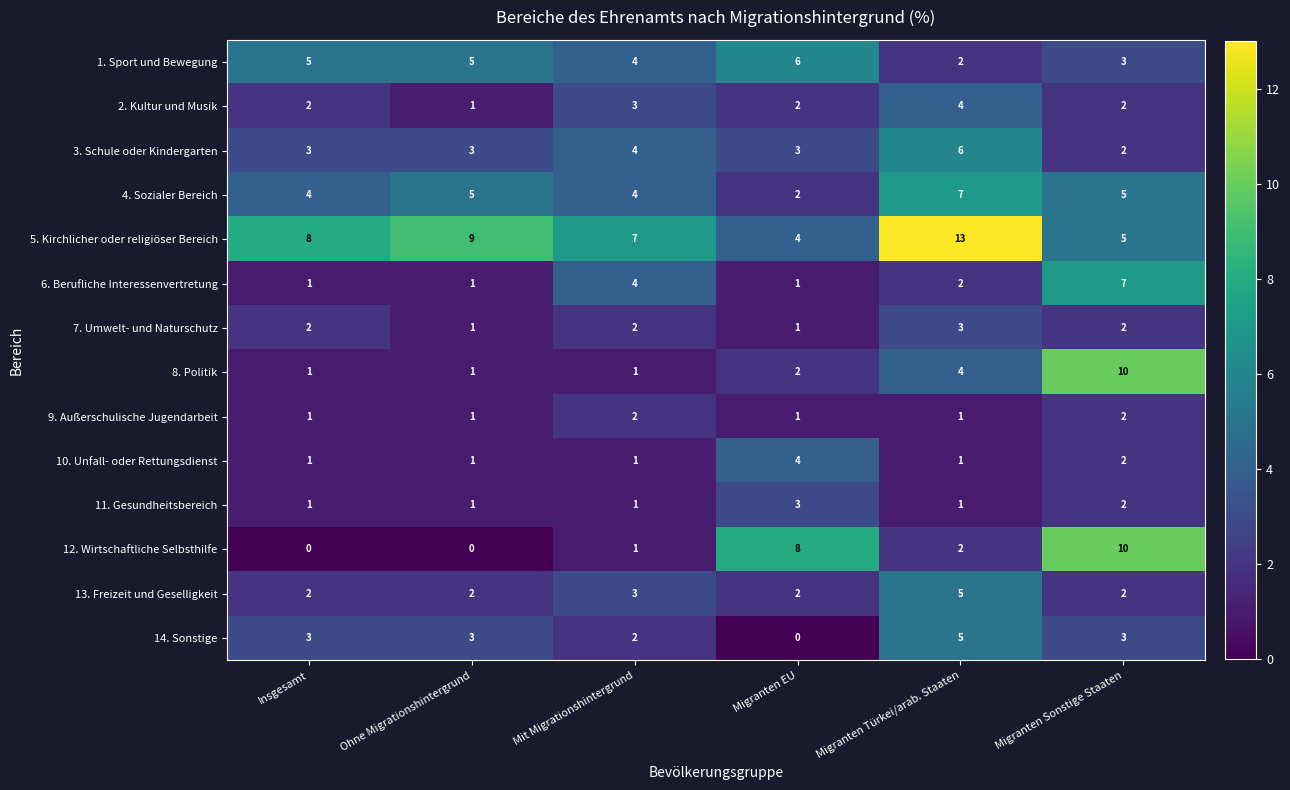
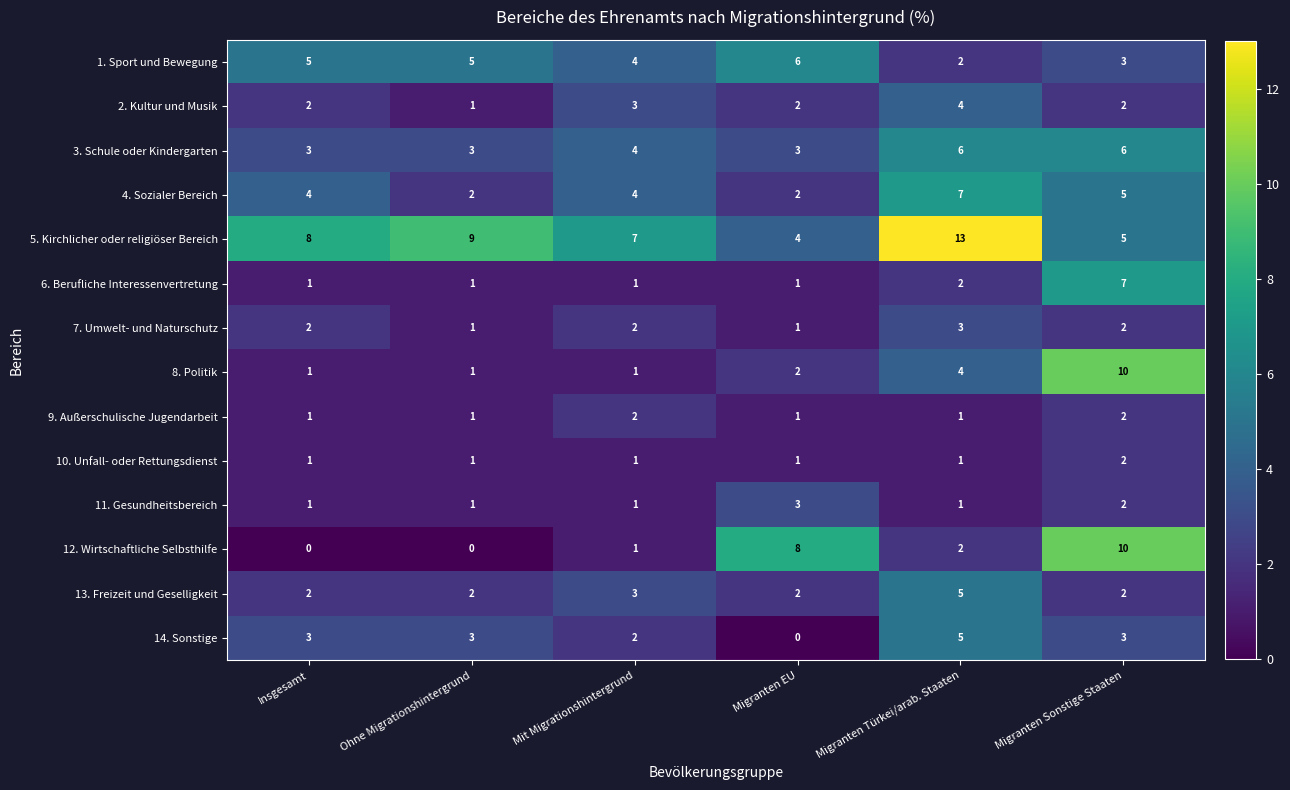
  {
    "1. Sport und Bewegung": {
      "Insgesamt": 5,
      "Ohne Migrationshintergrund": 5,
      "Mit Migrationshintergrund": 4,
      "Migranten EU": 6,
      "Migranten Türkei/arab. Staaten": 2,
      "Migranten Sonstige Staaten": 3
    },
    "2. Kultur und Musik": {
      "Insgesamt": 2,
      "Ohne Migrationshintergrund": 1,
      "Mit Migrationshintergrund": 3,
      "Migranten EU": 2,
      "Migranten Türkei/arab. Staaten": 4,
      "Migranten Sonstige Staaten": 2
    },
    "3. Schule oder Kindergarten": {
      "Insgesamt": 3,
      "Ohne Migrationshintergrund": 3,
      "Mit Migrationshintergrund": 4,
      "Migranten EU": 3,
      "Migranten Türkei/arab. Staaten": 6,
-     "Migranten Sonstige Staaten": 2
+     "Migranten Sonstige Staaten": 6
    },
    "4. Sozialer Bereich": {
      "Insgesamt": 4,
-     "Ohne Migrationshintergrund": 5,
+     "Ohne Migrationshintergrund": 2,
      "Mit Migrationshintergrund": 4,
      "Migranten EU": 2,
      "Migranten Türkei/arab. Staaten": 7,
      "Migranten Sonstige Staaten": 5
    },
    "5. Kirchlicher oder religiöser Bereich": {
      "Insgesamt": 8,
      "Ohne Migrationshintergrund": 9,
      "Mit Migrationshintergrund": 7,
      "Migranten EU": 4,
      "Migranten Türkei/arab. Staaten": 13,
      "Migranten Sonstige Staaten": 5
    },
    "6. Berufliche Interessenvertretung": {
      "Insgesamt": 1,
      "Ohne Migrationshintergrund": 1,
-     "Mit Migrationshintergrund": 4,
+     "Mit Migrationshintergrund": 1,
      "Migranten EU": 1,
      "Migranten Türkei/arab. Staaten": 2,
      "Migranten Sonstige Staaten": 7
    },
    "7. Umwelt- und Naturschutz": {
      "Insgesamt": 2,
      "Ohne Migrationshintergrund": 1,
      "Mit Migrationshintergrund": 2,
      "Migranten EU": 1,
      "Migranten Türkei/arab. Staaten": 3,
      "Migranten Sonstige Staaten": 2
    },
    "8. Politik": {
      "Insgesamt": 1,
      "Ohne Migrationshintergrund": 1,
      "Mit Migrationshintergrund": 1,
      "Migranten EU": 2,
      "Migranten Türkei/arab. Staaten": 4,
      "Migranten Sonstige Staaten": 10
    },
    "9. Außerschulische Jugendarbeit": {
      "Insgesamt": 1,
      "Ohne Migrationshintergrund": 1,
      "Mit Migrationshintergrund": 2,
      "Migranten EU": 1,
      "Migranten Türkei/arab. Staaten": 1,
      "Migranten Sonstige Staaten": 2
    },
    "10. Unfall- oder Rettungsdienst": {
      "Insgesamt": 1,
      "Ohne Migrationshintergrund": 1,
      "Mit Migrationshintergrund": 1,
-     "Migranten EU": 4,
+     "Migranten EU": 1,
      "Migranten Türkei/arab. Staaten": 1,
      "Migranten Sonstige Staaten": 2
    },
    "11. Gesundheitsbereich": {
      "Insgesamt": 1,
      "Ohne Migrationshintergrund": 1,
      "Mit Migrationshintergrund": 1,
      "Migranten EU": 3,
      "Migranten Türkei/arab. Staaten": 1,
      "Migranten Sonstige Staaten": 2
    },
    "12. Wirtschaftliche Selbsthilfe": {
      "Insgesamt": 0,
      "Ohne Migrationshintergrund": 0,
      "Mit Migrationshintergrund": 1,
      "Migranten EU": 8,
      "Migranten Türkei/arab. Staaten": 2,
      "Migranten Sonstige Staaten": 10
    },
    "13. Freizeit und Geselligkeit": {
      "Insgesamt": 2,
      "Ohne Migrationshintergrund": 2,
      "Mit Migrationshintergrund": 3,
      "Migranten EU": 2,
      "Migranten Türkei/arab. Staaten": 5,
      "Migranten Sonstige Staaten": 2
    },
    "14. Sonstige": {
      "Insgesamt": 3,
      "Ohne Migrationshintergrund": 3,
      "Mit Migrationshintergrund": 2,
      "Migranten EU": 0,
      "Migranten Türkei/arab. Staaten": 5,
      "Migranten Sonstige Staaten": 3
    }
  }
